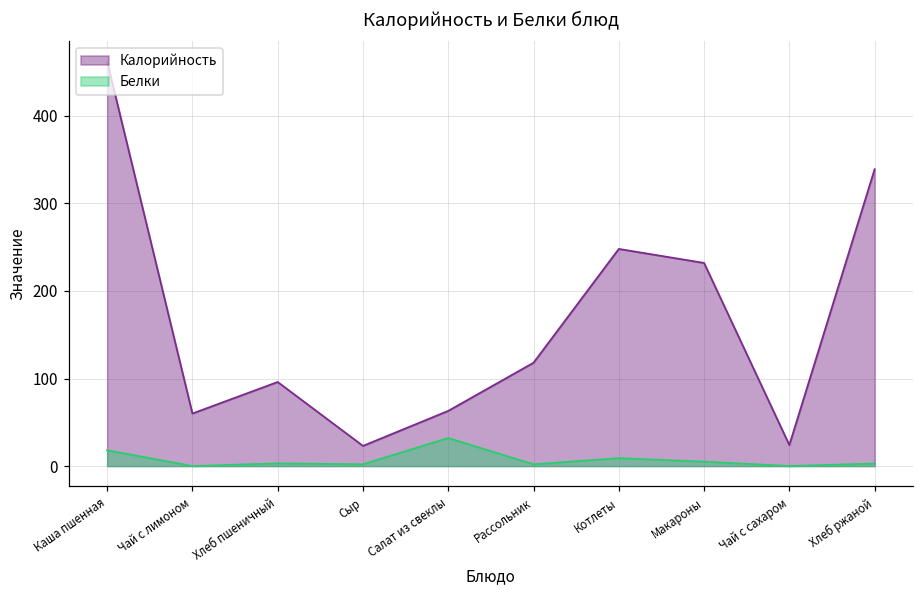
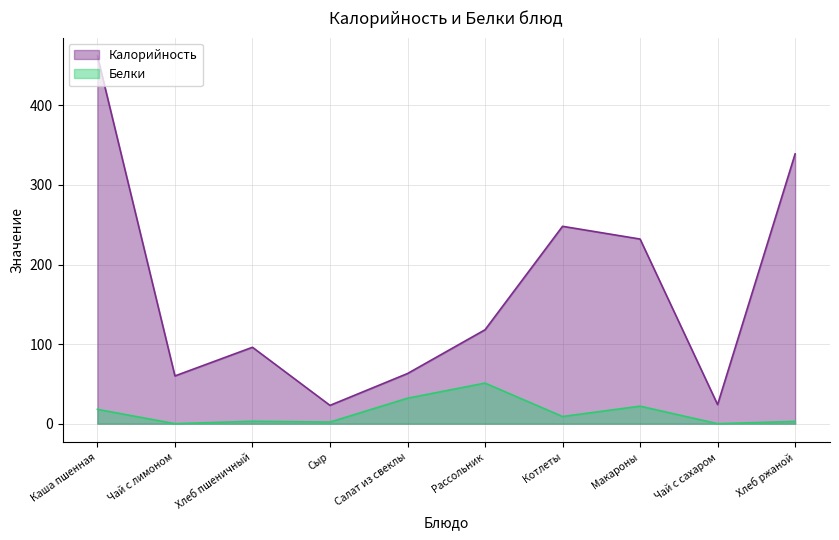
  {
    "Калорийность": {
      "Чай с лимоном": 60,
      "Хлеб пшеничный": 100,
      "Сыр": 20,
      "Салат из свеклы": 60,
      "Рассольник": 120,
      "Котлеты": 250,
      "Макароны": 230,
      "Чай с сахаром": 20,
      "Хлеб ржаной": 340
    },
    "Белки": {
      "Каша пшенная": 20,
      "Чай с лимоном": 0,
      "Хлеб пшеничный": 0,
      "Сыр": 0,
      "Салат из свеклы": 30,
-     "Рассольник": 0,
+     "Рассольник": 50,
      "Котлеты": 10,
-     "Макароны": 10,
+     "Макароны": 20,
      "Чай с сахаром": 0,
      "Хлеб ржаной": 0
    }
  }
